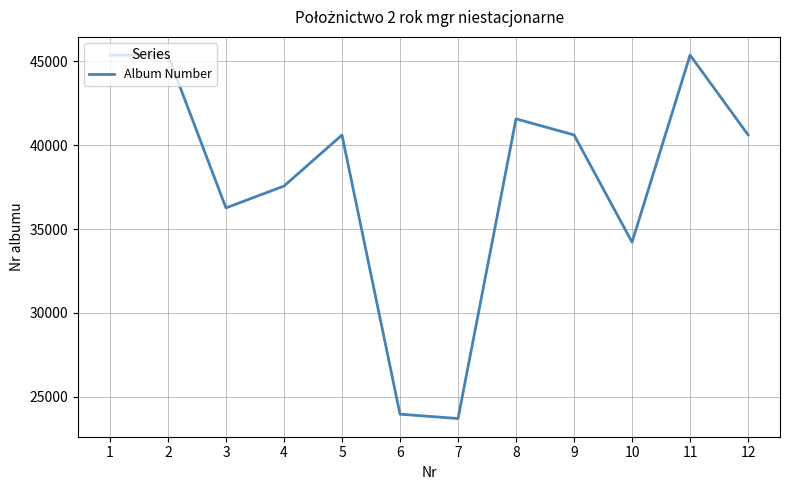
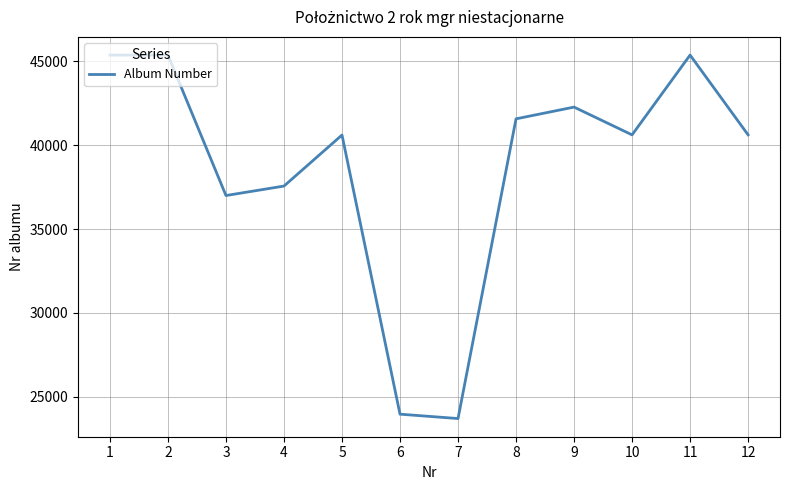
  {
-   "3": 36300,
+   "3": 37000,
    "4": 37600,
    "5": 40600,
    "6": 23900,
    "7": 23700,
    "8": 41600,
-   "9": 40600,
-   "10": 34200,
+   "9": 42300,
+   "10": 40600,
    "11": 45400,
    "12": 40600
  }
